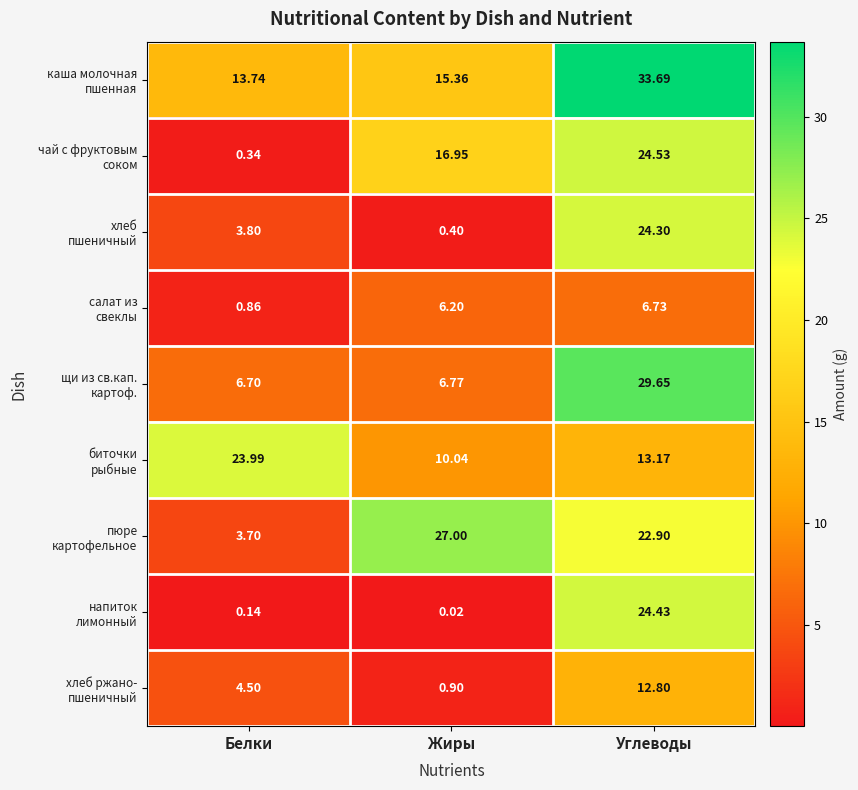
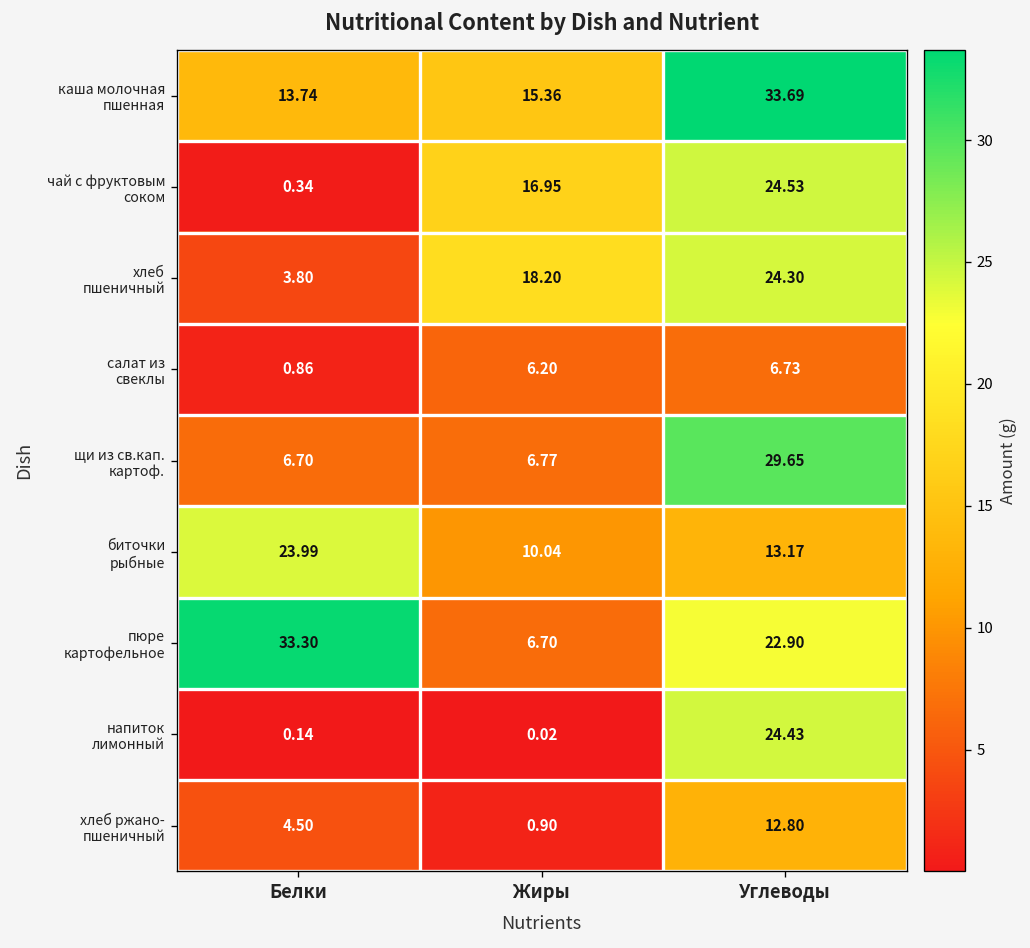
  {
    "каша молочная пшенная": {
      "Белки": 13.74,
      "Жиры": 15.36,
      "Углеводы": 33.69
    },
    "чай с фруктовым соком": {
      "Белки": 0.34,
      "Жиры": 16.95,
      "Углеводы": 24.53
    },
    "хлеб пшеничный": {
      "Белки": 3.80,
-     "Жиры": 0.40,
+     "Жиры": 18.20,
      "Углеводы": 24.30
    },
    "салат из свеклы": {
      "Белки": 0.86,
      "Жиры": 6.20,
      "Углеводы": 6.73
    },
    "щи из св.кап. картоф.": {
      "Белки": 6.70,
      "Жиры": 6.77,
      "Углеводы": 29.65
    },
    "биточки рыбные": {
      "Белки": 23.99,
      "Жиры": 10.04,
      "Углеводы": 13.17
    },
    "пюре картофельное": {
-     "Белки": 3.70,
-     "Жиры": 27.00,
+     "Белки": 33.30,
+     "Жиры": 6.70,
      "Углеводы": 22.90
    },
    "напиток лимонный": {
      "Белки": 0.14,
      "Жиры": 0.02,
      "Углеводы": 24.43
    },
    "хлеб ржано- пшеничный": {
      "Белки": 4.50,
      "Жиры": 0.90,
      "Углеводы": 12.80
    }
  }
